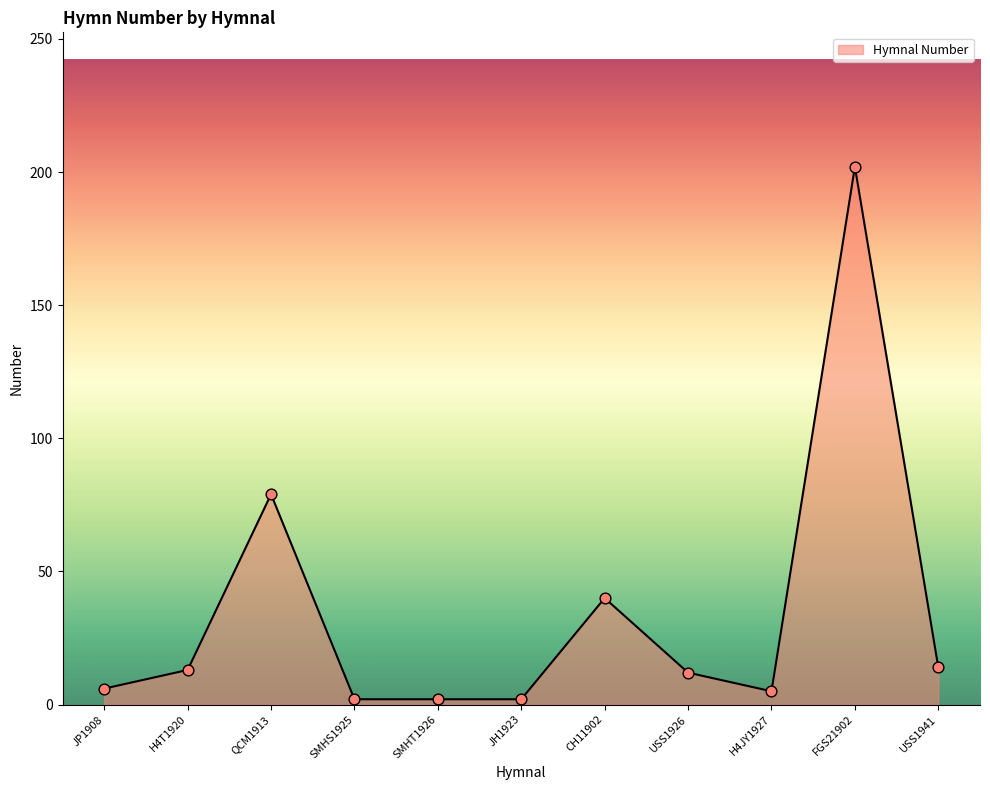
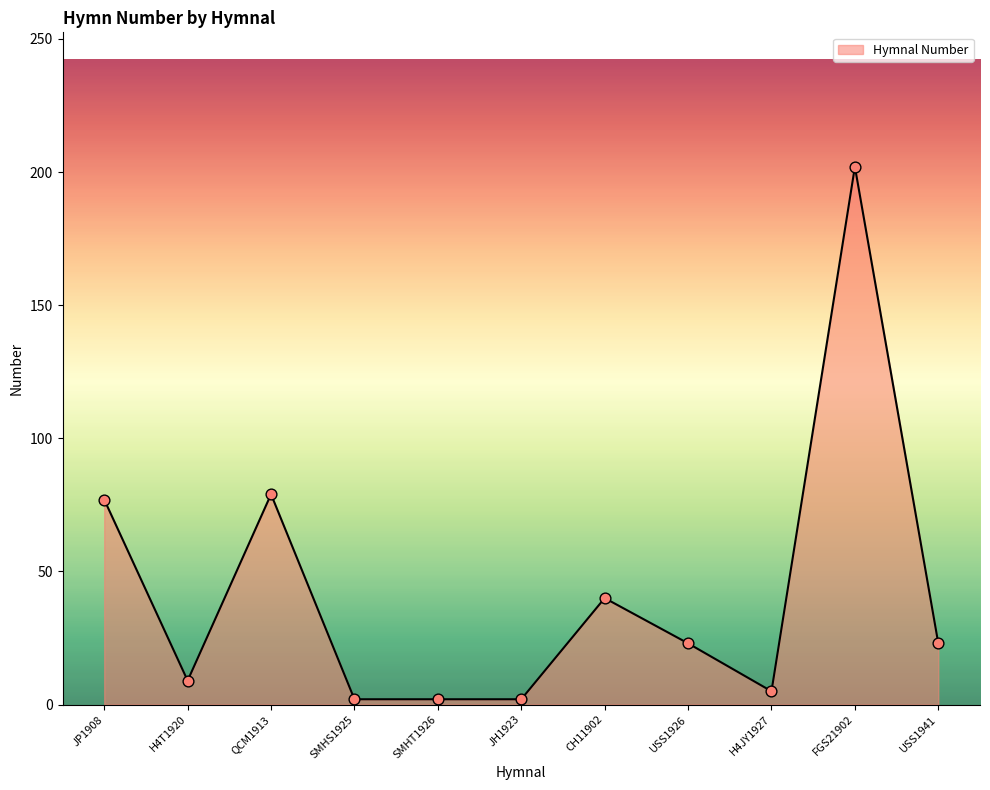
  {
-   "JP1908": 6,
-   "H4T1920": 13,
+   "JP1908": 77,
+   "H4T1920": 9,
    "QCM1913": 79,
    "SMHS1925": 2,
    "SMHT1926": 2,
    "JH1923": 2,
    "CH11902": 40,
-   "USS1926": 12,
+   "USS1926": 23,
    "H4JY1927": 5,
    "FGS21902": 202,
-   "USS1941": 14
+   "USS1941": 23
  }
